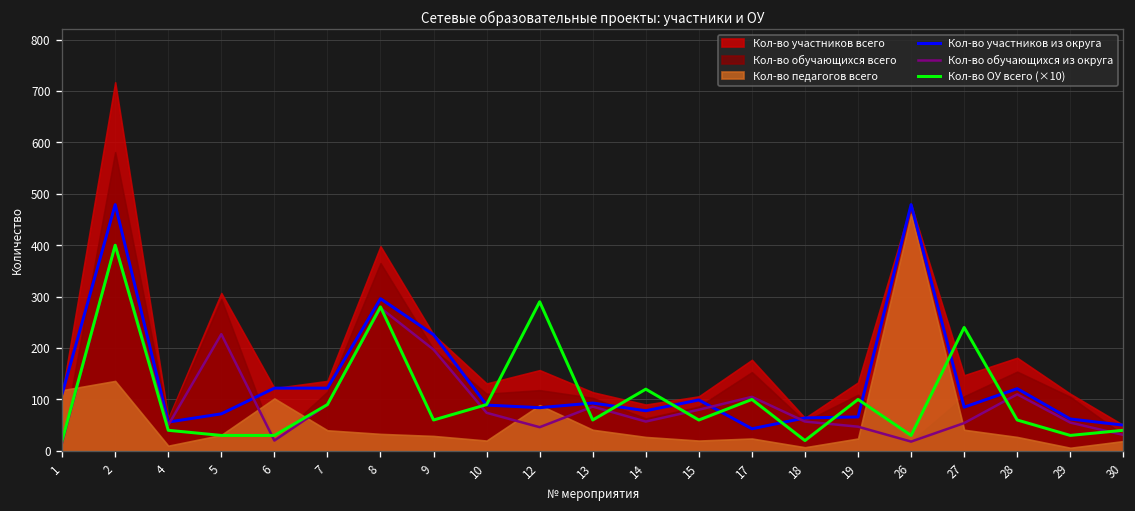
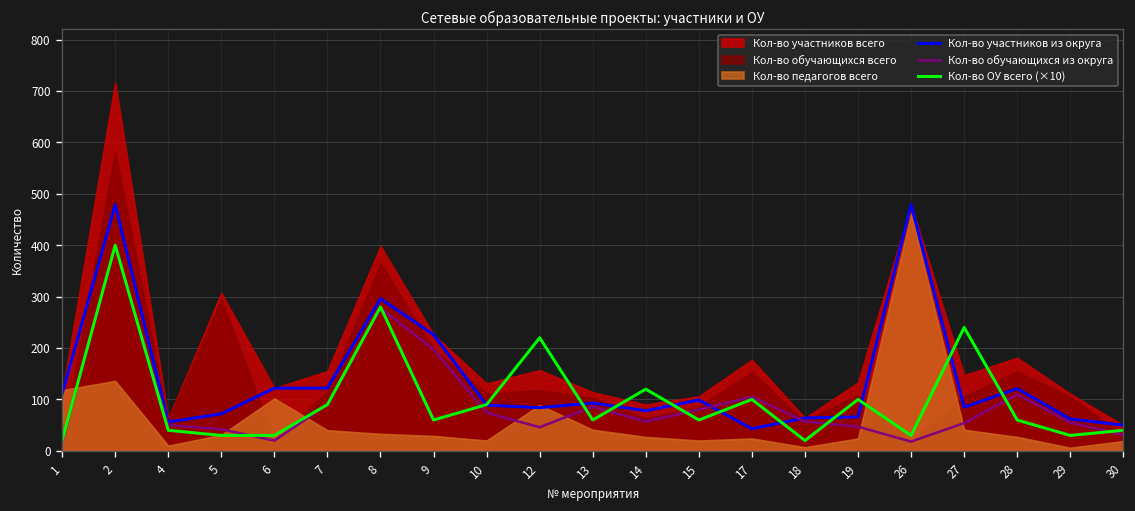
  {
    "Кол-во участников из округа": {
      "2": 480,
      "5": 70,
      "7": 120,
      "8": 300,
      "13": 90,
      "14": 80,
      "15": 100,
      "17": 40,
      "19": 70,
      "27": 90,
      "28": 120,
      "29": 60
    },
    "Кол-во участников всего": {
      "2": 720,
      "5": 310,
-     "7": 140,
+     "7": 160,
      "8": 400,
      "10": 130,
      "12": 160,
      "13": 110,
      "14": 90,
      "15": 110,
      "17": 180,
      "19": 130,
      "27": 150,
      "28": 180,
      "29": 110
    },
    "Кол-во обучающихся всего": {
      "2": 580,
      "5": 300,
      "7": 120,
      "8": 370,
      "10": 110,
      "12": 120,
      "13": 100,
      "14": 60,
      "15": 90,
      "17": 150,
      "19": 110,
      "27": 110,
      "28": 150,
      "29": 110
    },
    "Кол-во обучающихся из округа": {
      "4": 50,
-     "5": 230,
+     "5": 40,
      "10": 70,
      "12": 50,
      "13": 90,
      "14": 60,
      "15": 80,
      "19": 50,
      "27": 50,
      "28": 110,
      "29": 60
    },
    "Кол-во педагогов всего": {
      "1": 120,
      "2": 140,
      "4": 10,
      "6": 100,
      "7": 40,
      "8": 30,
      "9": 30,
      "10": 20,
      "13": 40,
      "14": 30,
      "15": 20,
      "17": 20,
      "18": 10,
      "19": 20,
      "26": 460,
      "27": 40,
      "28": 30,
      "29": 10,
      "30": 20
    },
    "Кол-во ОУ всего (×10)": {
      "4": 40,
      "6": 30,
      "9": 60,
-     "12": 290,
+     "12": 220,
      "13": 60,
      "14": 120,
      "15": 60,
      "18": 20,
      "19": 100,
      "26": 30,
      "27": 240,
      "28": 60,
      "29": 30,
      "30": 40
    }
  }
